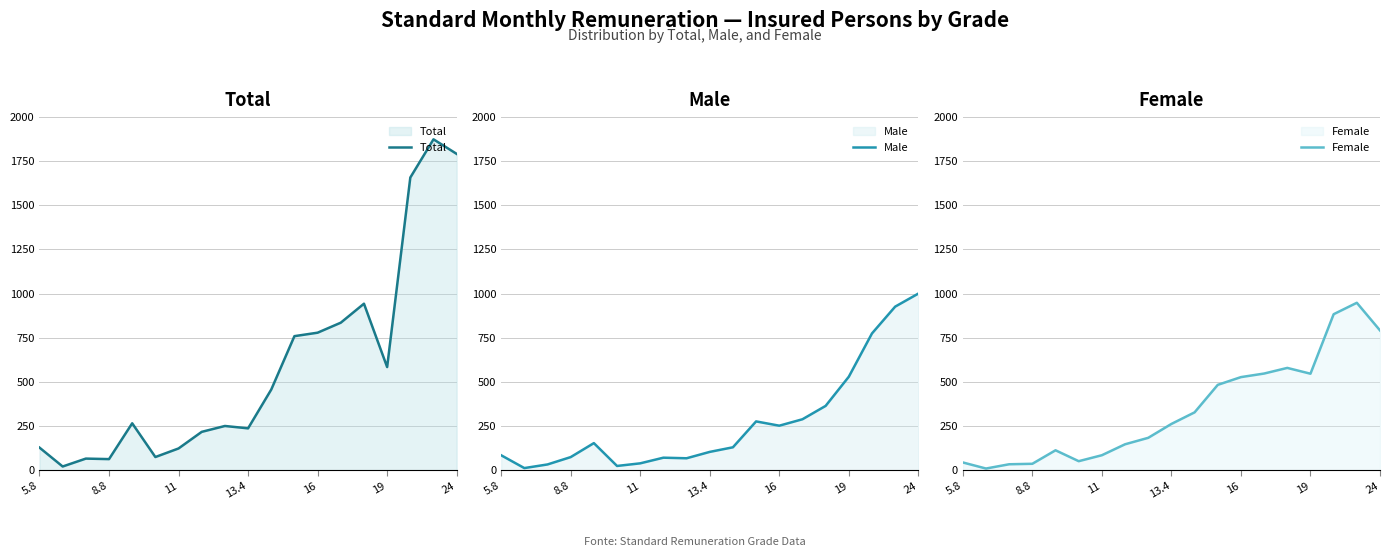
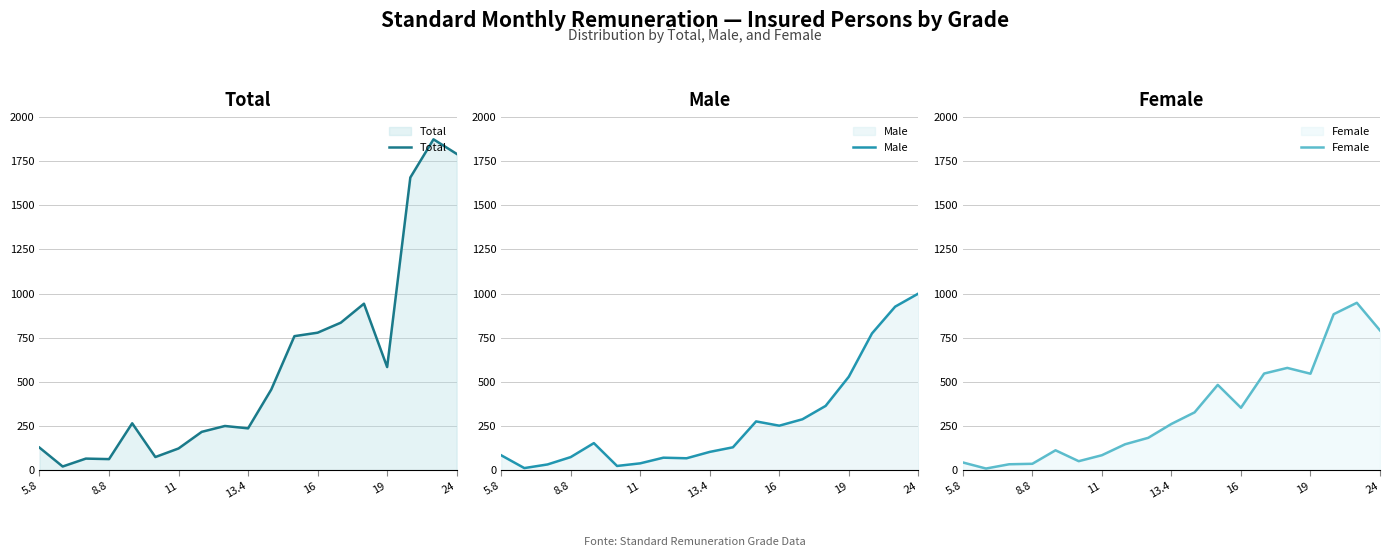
  {
    "Total": {
      "5.8": 130,
      "8.8": 60,
      "11": 120,
      "13.4": 240,
      "16": 780,
      "19": 580,
      "24": 1790
    },
    "Male": {
      "5.8": 80,
      "8.8": 70,
      "11": 40,
      "13.4": 100,
      "16": 250,
      "19": 530,
      "24": 1000
    },
    "Female": {
      "5.8": 40,
      "8.8": 40,
      "11": 80,
      "13.4": 260,
-     "16": 530,
+     "16": 350,
      "19": 550,
      "24": 790
    }
  }
